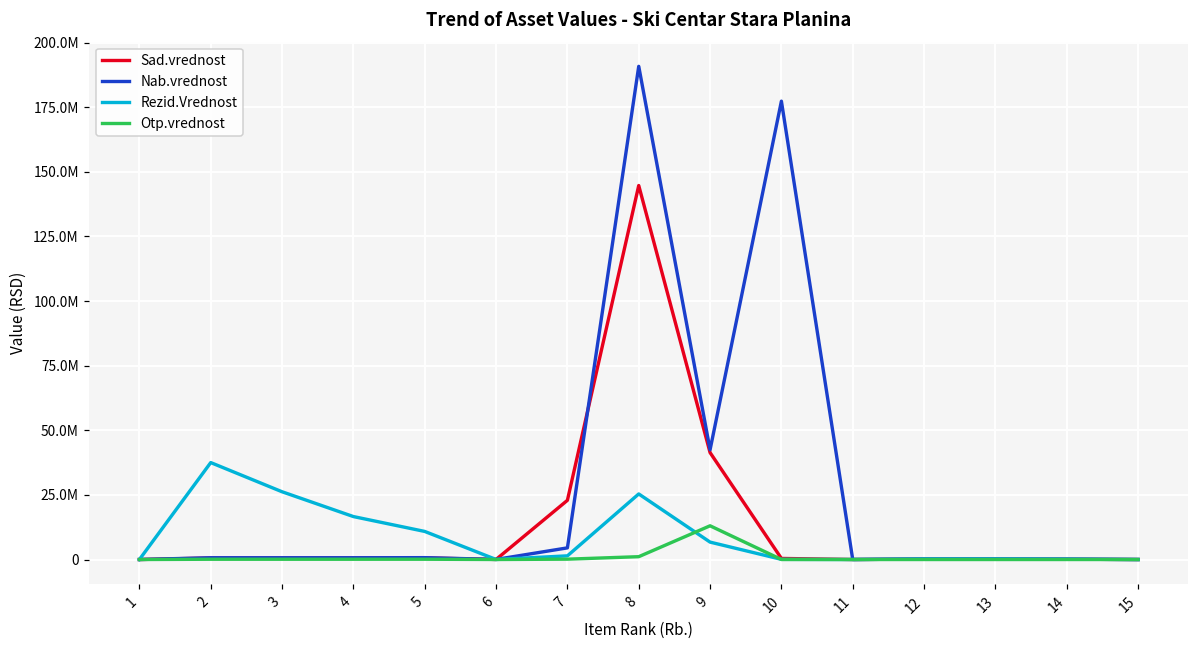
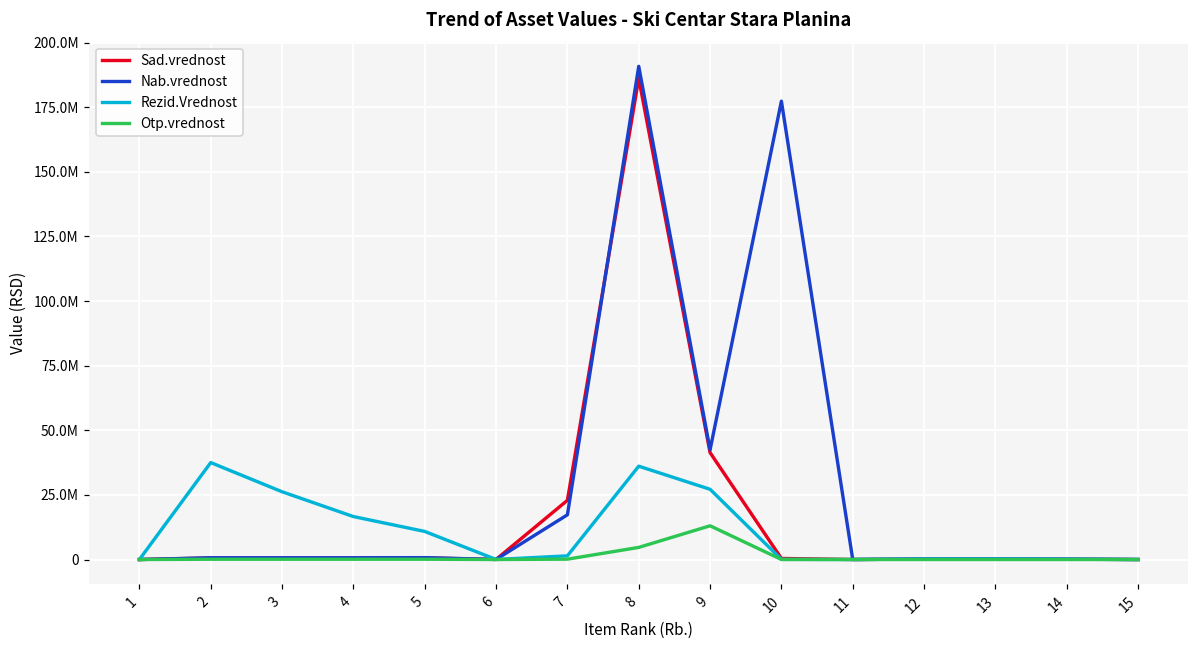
  {
    "Sad.vrednost": {
      "7": 23000000,
-     "8": 145000000
+     "8": 186000000
    },
    "Nab.vrednost": {
-     "7": 5000000,
+     "7": 17000000,
      "8": 191000000,
      "10": 177000000
    },
    "Rezid.Vrednost": {
      "2": 38000000,
      "3": 26000000,
      "4": 17000000,
      "5": 11000000,
      "7": 1000000,
-     "8": 25000000,
-     "9": 7000000
+     "8": 36000000,
+     "9": 27000000
    },
    "Otp.vrednost": {
      "7": 0,
-     "8": 1000000,
+     "8": 5000000,
      "9": 13000000
    }
  }
